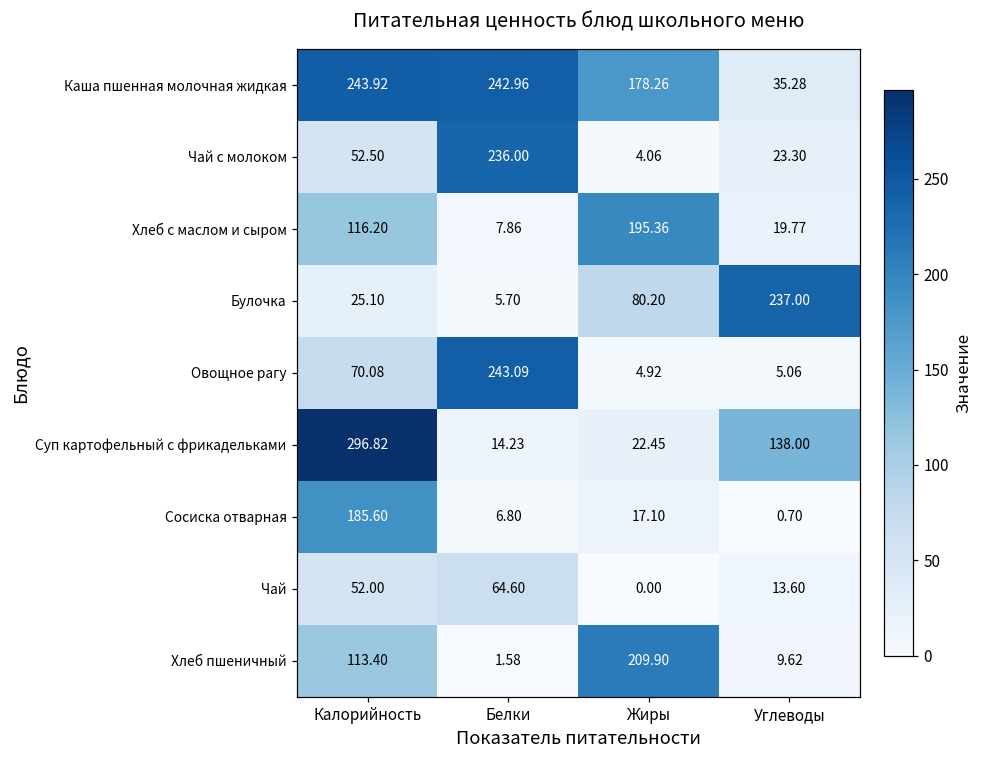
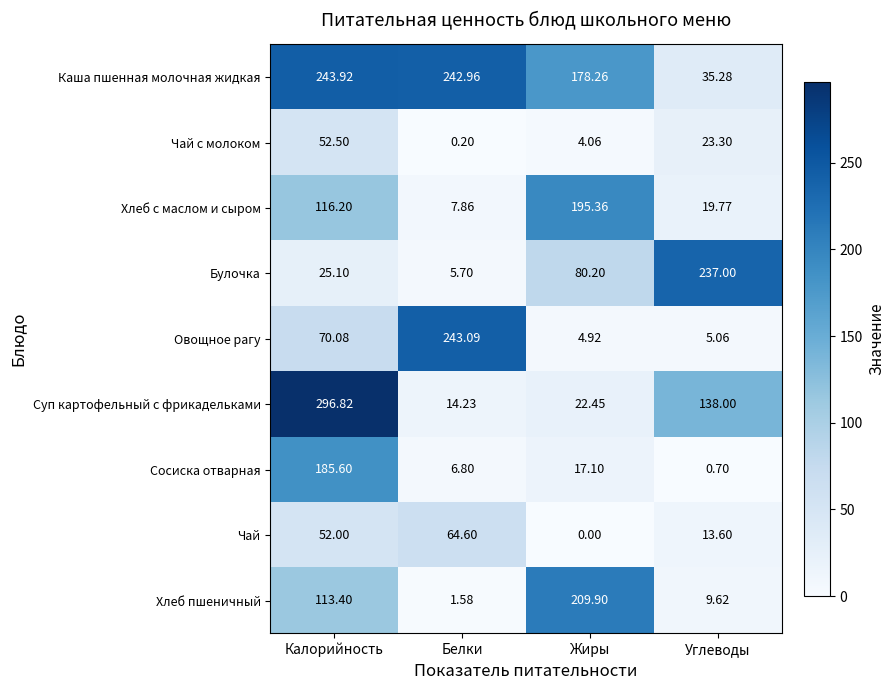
  {
    "Каша пшенная молочная жидкая": {
      "Калорийность": 243.92,
      "Белки": 242.96,
      "Жиры": 178.26,
      "Углеводы": 35.28
    },
    "Чай с молоком": {
      "Калорийность": 52.50,
-     "Белки": 236.00,
+     "Белки": 0.20,
      "Жиры": 4.06,
      "Углеводы": 23.30
    },
    "Хлеб с маслом и сыром": {
      "Калорийность": 116.20,
      "Белки": 7.86,
      "Жиры": 195.36,
      "Углеводы": 19.77
    },
    "Булочка": {
      "Калорийность": 25.10,
      "Белки": 5.70,
      "Жиры": 80.20,
      "Углеводы": 237.00
    },
    "Овощное рагу": {
      "Калорийность": 70.08,
      "Белки": 243.09,
      "Жиры": 4.92,
      "Углеводы": 5.06
    },
    "Суп картофельный с фрикадельками": {
      "Калорийность": 296.82,
      "Белки": 14.23,
      "Жиры": 22.45,
      "Углеводы": 138.00
    },
    "Сосиска отварная": {
      "Калорийность": 185.60,
      "Белки": 6.80,
      "Жиры": 17.10,
      "Углеводы": 0.70
    },
    "Чай": {
      "Калорийность": 52.00,
      "Белки": 64.60,
      "Жиры": 0.00,
      "Углеводы": 13.60
    },
    "Хлеб пшеничный": {
      "Калорийность": 113.40,
      "Белки": 1.58,
      "Жиры": 209.90,
      "Углеводы": 9.62
    }
  }
